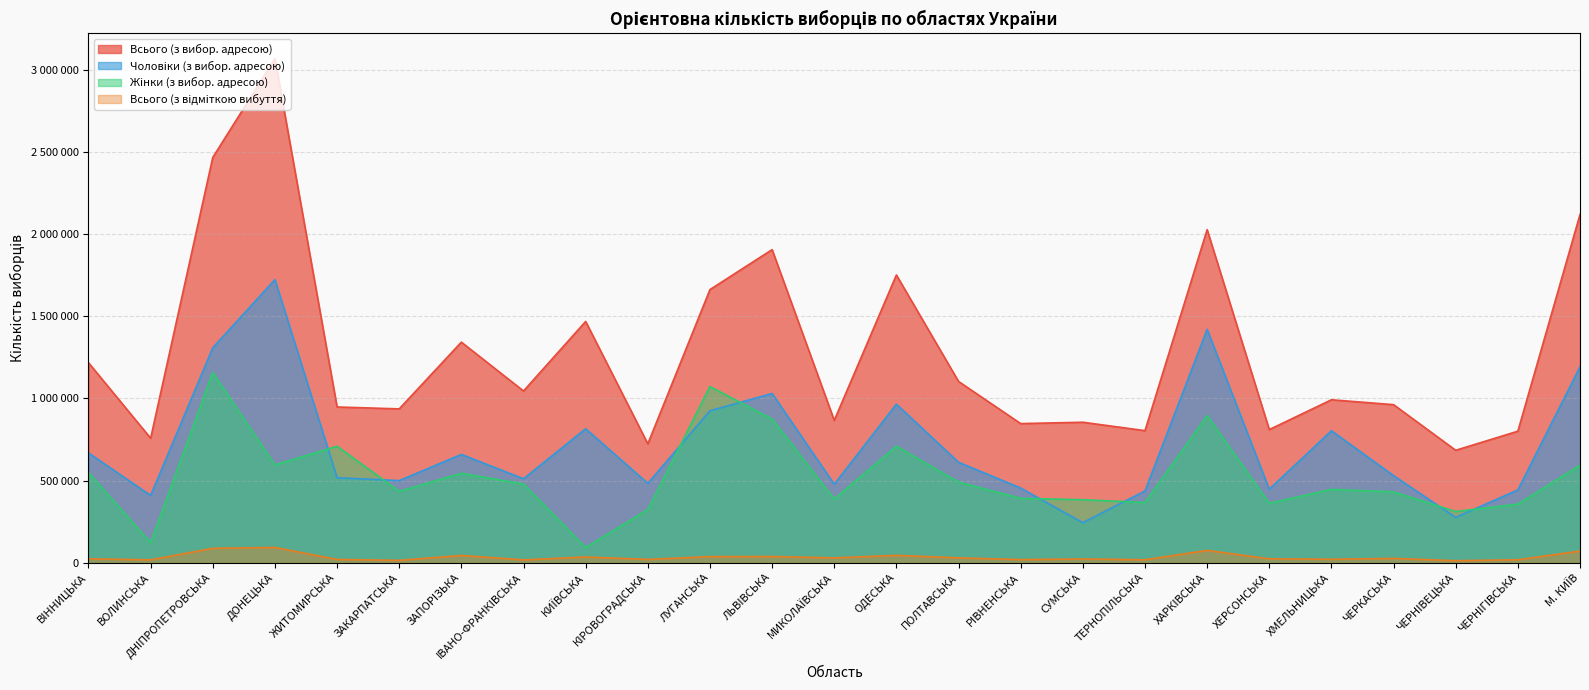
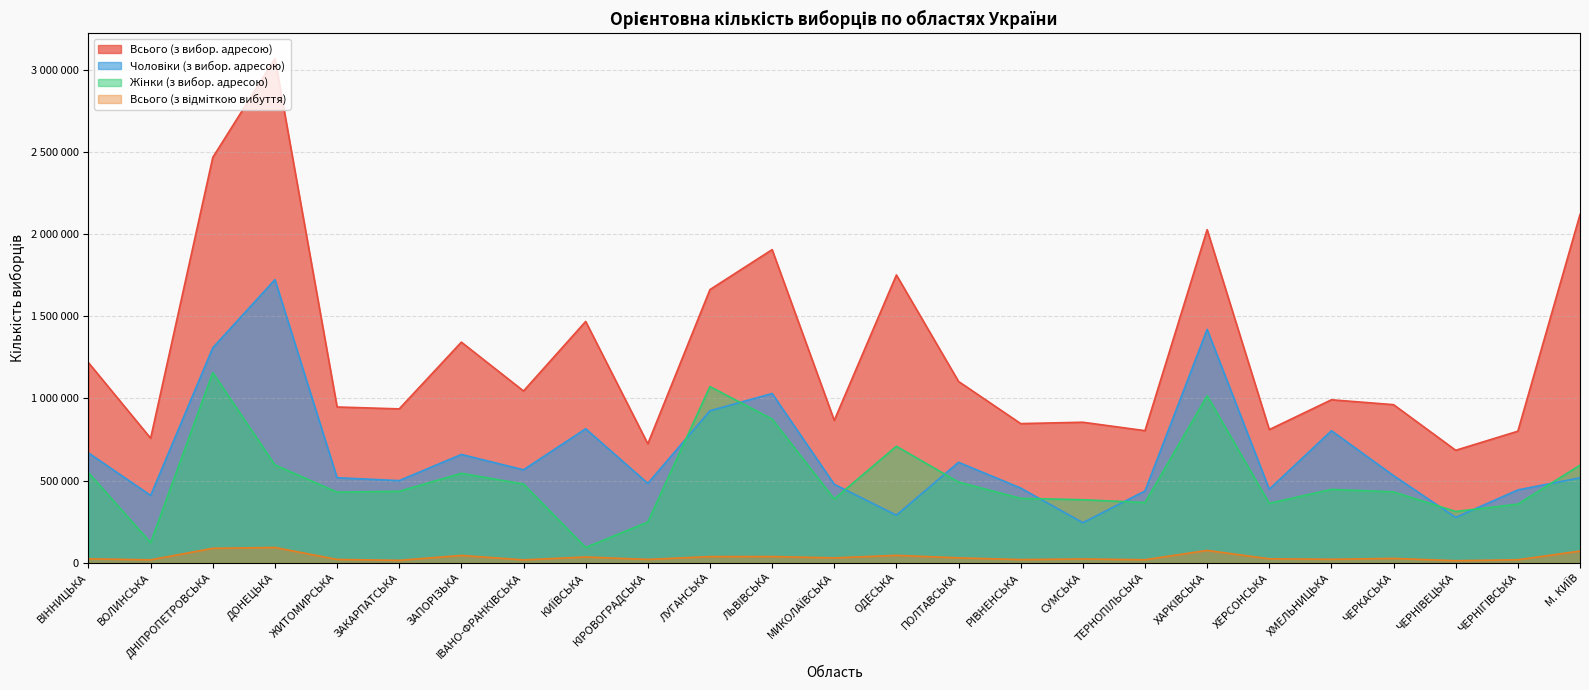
  {
    "Чоловіки (з вибор. адресою)": {
      "ВІННИЦЬКА": 670000,
      "ВОЛИНСЬКА": 410000,
      "ДНІПРОПЕТРОВСЬКА": 1310000,
      "ДОНЕЦЬКА": 1720000,
      "ЖИТОМИРСЬКА": 520000,
      "ЗАКАРПАТСЬКА": 500000,
      "ЗАПОРІЗЬКА": 660000,
-     "ІВАНО-ФРАНКІВСЬКА": 510000,
+     "ІВАНО-ФРАНКІВСЬКА": 570000,
      "КИЇВСЬКА": 820000,
      "КІРОВОГРАДСЬКА": 480000,
      "ЛУГАНСЬКА": 930000,
      "ЛЬВІВСЬКА": 1030000,
      "МИКОЛАЇВСЬКА": 480000,
-     "ОДЕСЬКА": 970000,
+     "ОДЕСЬКА": 290000,
      "ПОЛТАВСЬКА": 610000,
      "РІВНЕНСЬКА": 450000,
      "СУМСЬКА": 240000,
      "ТЕРНОПІЛЬСЬКА": 440000,
      "ХАРКІВСЬКА": 1420000,
      "ХЕРСОНСЬКА": 450000,
      "ХМЕЛЬНИЦЬКА": 800000,
      "ЧЕРКАСЬКА": 530000,
      "ЧЕРНІВЕЦЬКА": 280000,
      "ЧЕРНІГІВСЬКА": 440000,
-     "М. КИЇВ": 1190000
+     "М. КИЇВ": 520000
    },
    "Жінки (з вибор. адресою)": {
      "ВІННИЦЬКА": 550000,
      "ВОЛИНСЬКА": 120000,
      "ДНІПРОПЕТРОВСЬКА": 1160000,
      "ДОНЕЦЬКА": 600000,
-     "ЖИТОМИРСЬКА": 710000,
+     "ЖИТОМИРСЬКА": 430000,
      "ЗАКАРПАТСЬКА": 440000,
      "ЗАПОРІЗЬКА": 540000,
      "ІВАНО-ФРАНКІВСЬКА": 480000,
      "КИЇВСЬКА": 90000,
-     "КІРОВОГРАДСЬКА": 320000,
+     "КІРОВОГРАДСЬКА": 250000,
      "ЛУГАНСЬКА": 1070000,
      "ЛЬВІВСЬКА": 870000,
      "МИКОЛАЇВСЬКА": 390000,
      "ОДЕСЬКА": 710000,
      "ПОЛТАВСЬКА": 490000,
      "РІВНЕНСЬКА": 390000,
      "СУМСЬКА": 380000,
      "ТЕРНОПІЛЬСЬКА": 370000,
-     "ХАРКІВСЬКА": 900000,
+     "ХАРКІВСЬКА": 1020000,
      "ХЕРСОНСЬКА": 360000,
      "ХМЕЛЬНИЦЬКА": 450000,
      "ЧЕРКАСЬКА": 430000,
      "ЧЕРНІВЕЦЬКА": 310000,
      "ЧЕРНІГІВСЬКА": 360000,
      "М. КИЇВ": 590000
    }
  }
